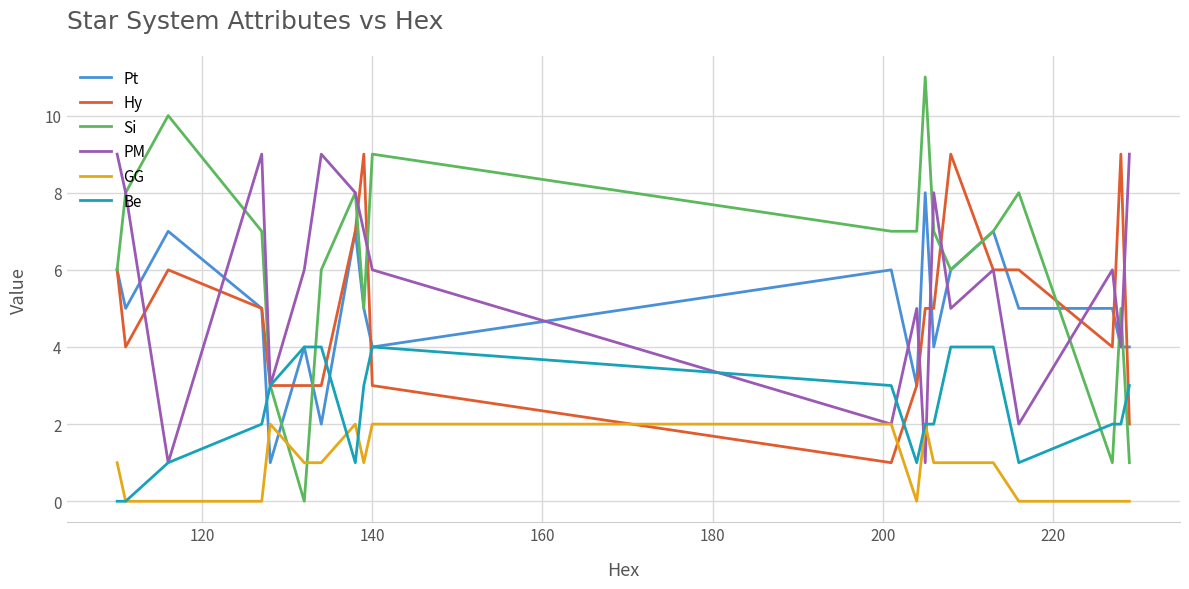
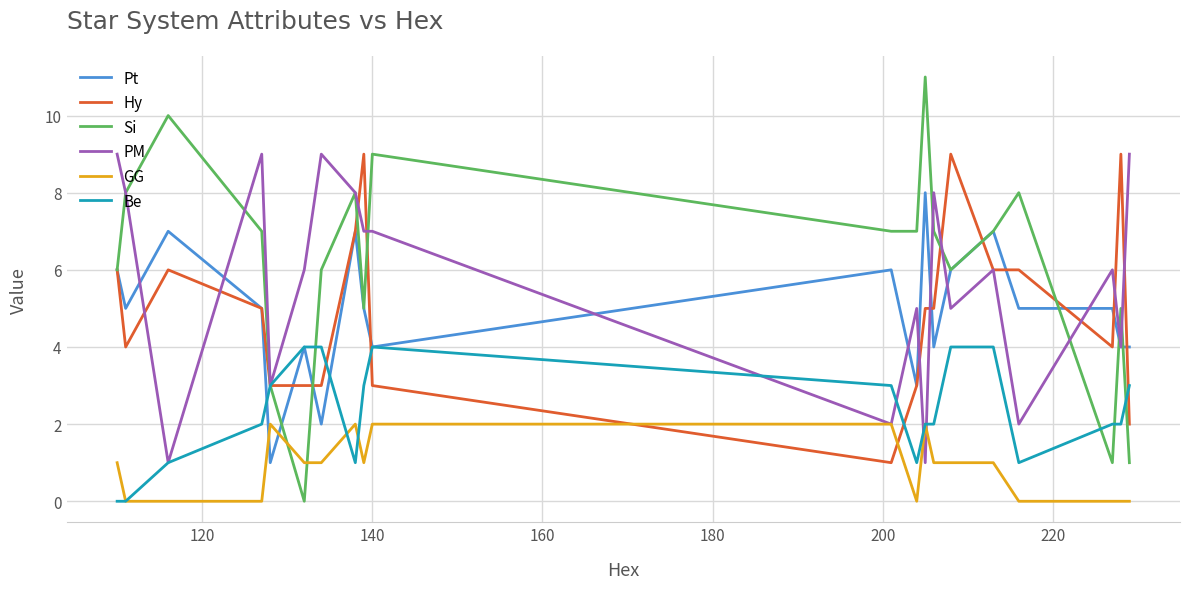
  {
    "Hy": {
      "140": 3
    },
    "Si": {
      "140": 9
    },
    "PM": {
-     "140": 6
+     "140": 7
    },
    "GG": {
      "140": 2
    }
  }
